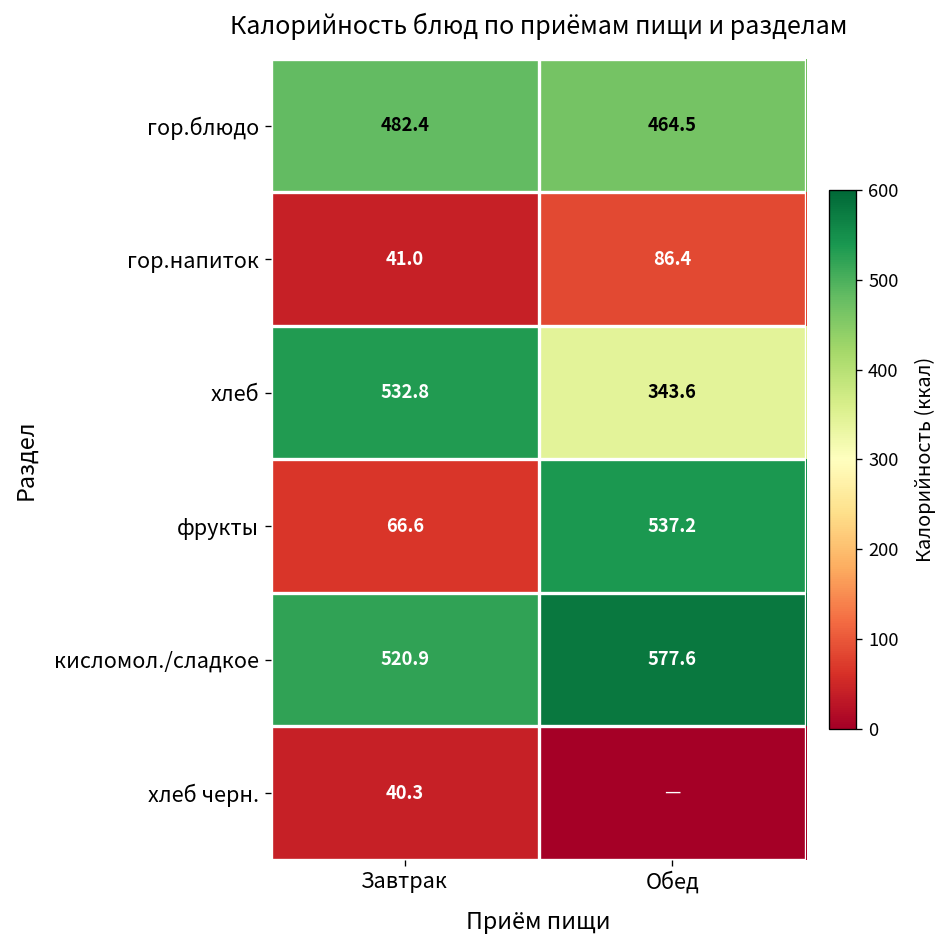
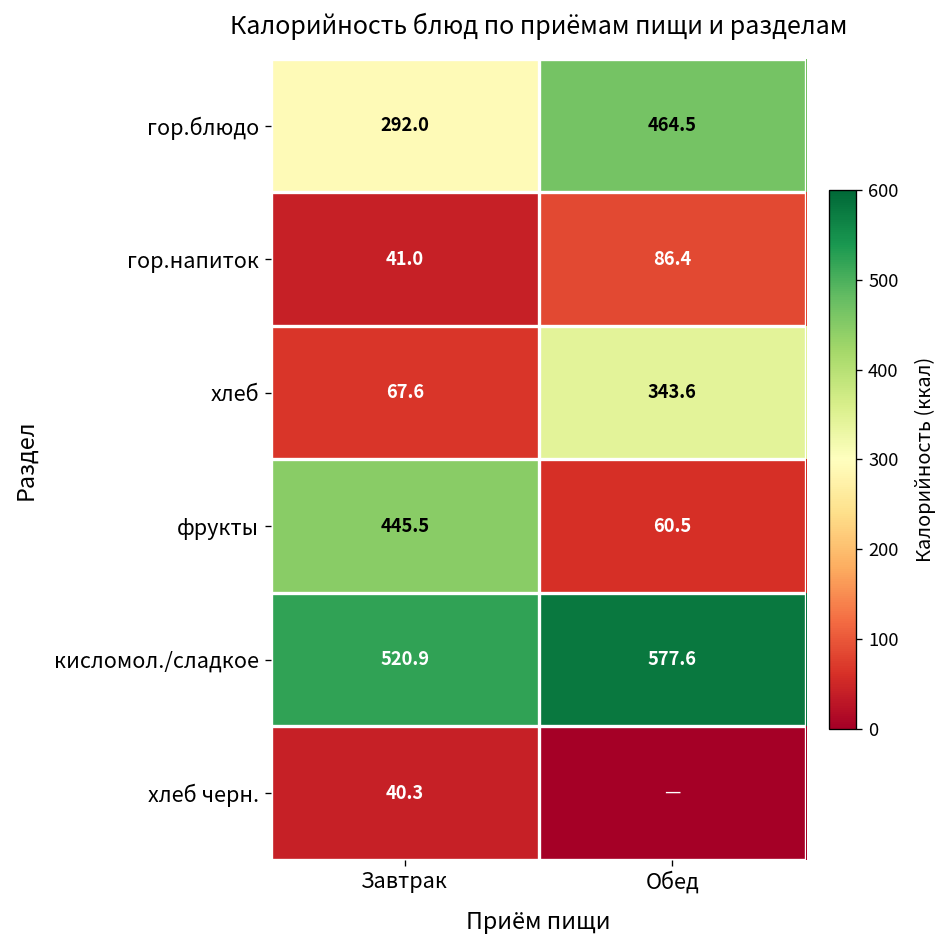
  {
    "гор.блюдо": {
-     "Завтрак": 482.4,
+     "Завтрак": 292.0,
      "Обед": 464.5
    },
    "гор.напиток": {
      "Завтрак": 41.0,
      "Обед": 86.4
    },
    "хлеб": {
-     "Завтрак": 532.8,
+     "Завтрак": 67.6,
      "Обед": 343.6
    },
    "фрукты": {
-     "Завтрак": 66.6,
-     "Обед": 537.2
+     "Завтрак": 445.5,
+     "Обед": 60.5
    },
    "кисломол./сладкое": {
      "Завтрак": 520.9,
      "Обед": 577.6
    },
    "хлеб черн.": {
      "Завтрак": 40.3
    }
  }
